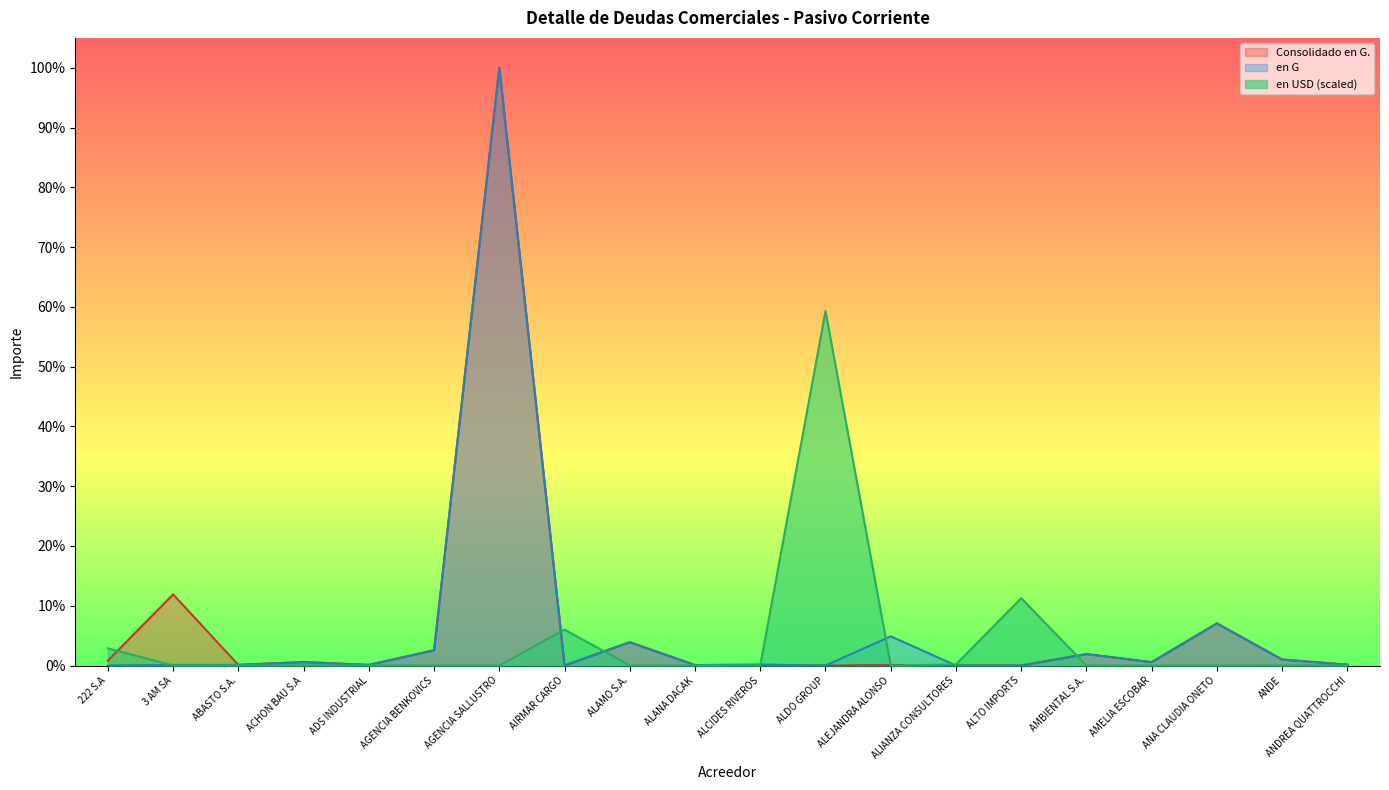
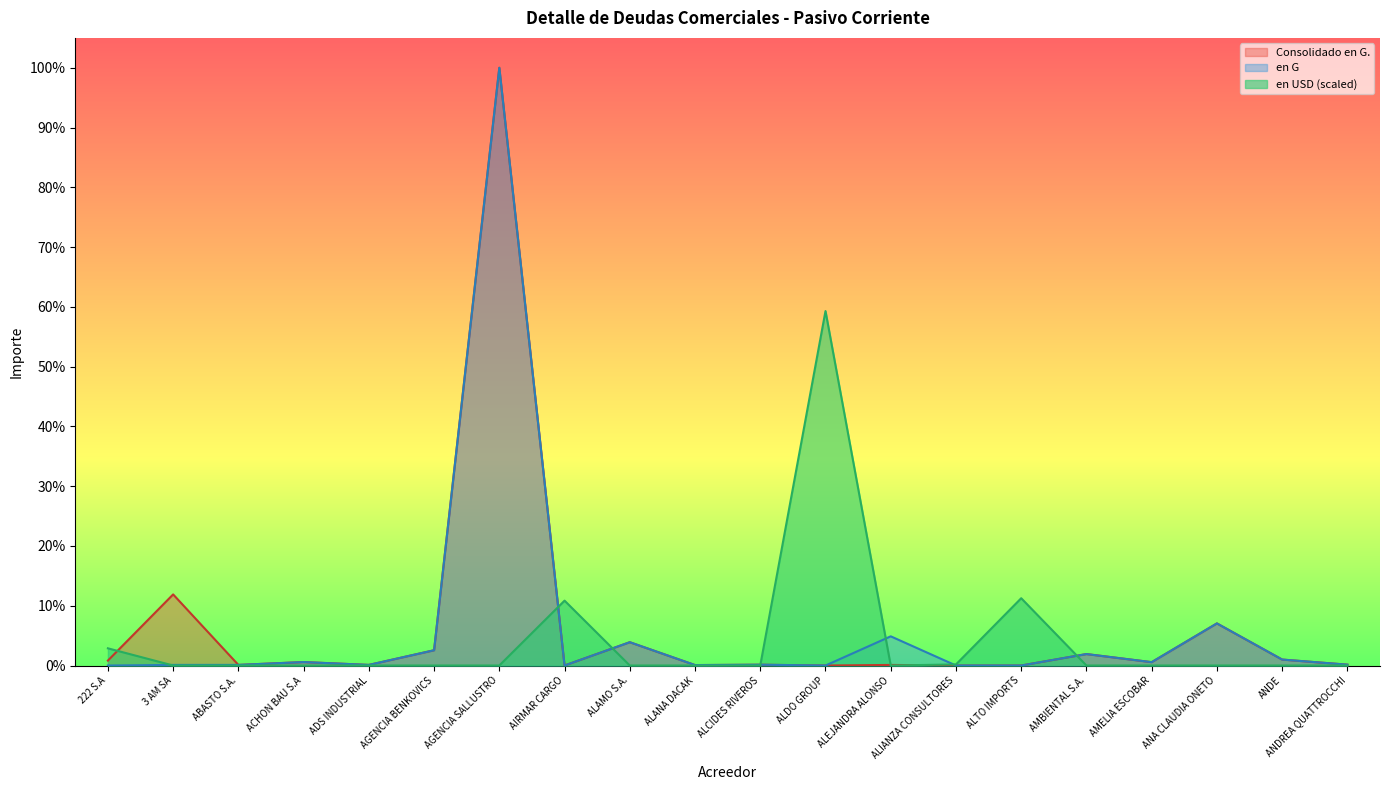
  {
    "Consolidado en G.": {
      "222 S.A": "1%",
      "3 AM SA": "12%"
    },
    "en G": {
      "222 S.A": "0%",
      "ALEJANDRA ALONSO": "5%"
    },
    "en USD (scaled)": {
      "222 S.A": "3%",
      "ACHON BAU S.A": "0%",
      "AGENCIA BENKOVICS": "0%",
      "AGENCIA SALLUSTRO": "0%",
-     "AIRMAR CARGO": "6%",
+     "AIRMAR CARGO": "11%",
      "ALAMO S.A.": "0%",
      "ALDO GROUP": "59%",
      "ALTO IMPORTS": "11%",
      "AMBIENTAL S.A.": "0%",
      "AMELIA ESCOBAR": "0%",
      "ANA CLAUDIA ONETO": "0%",
      "ANDE": "0%"
    }
  }
